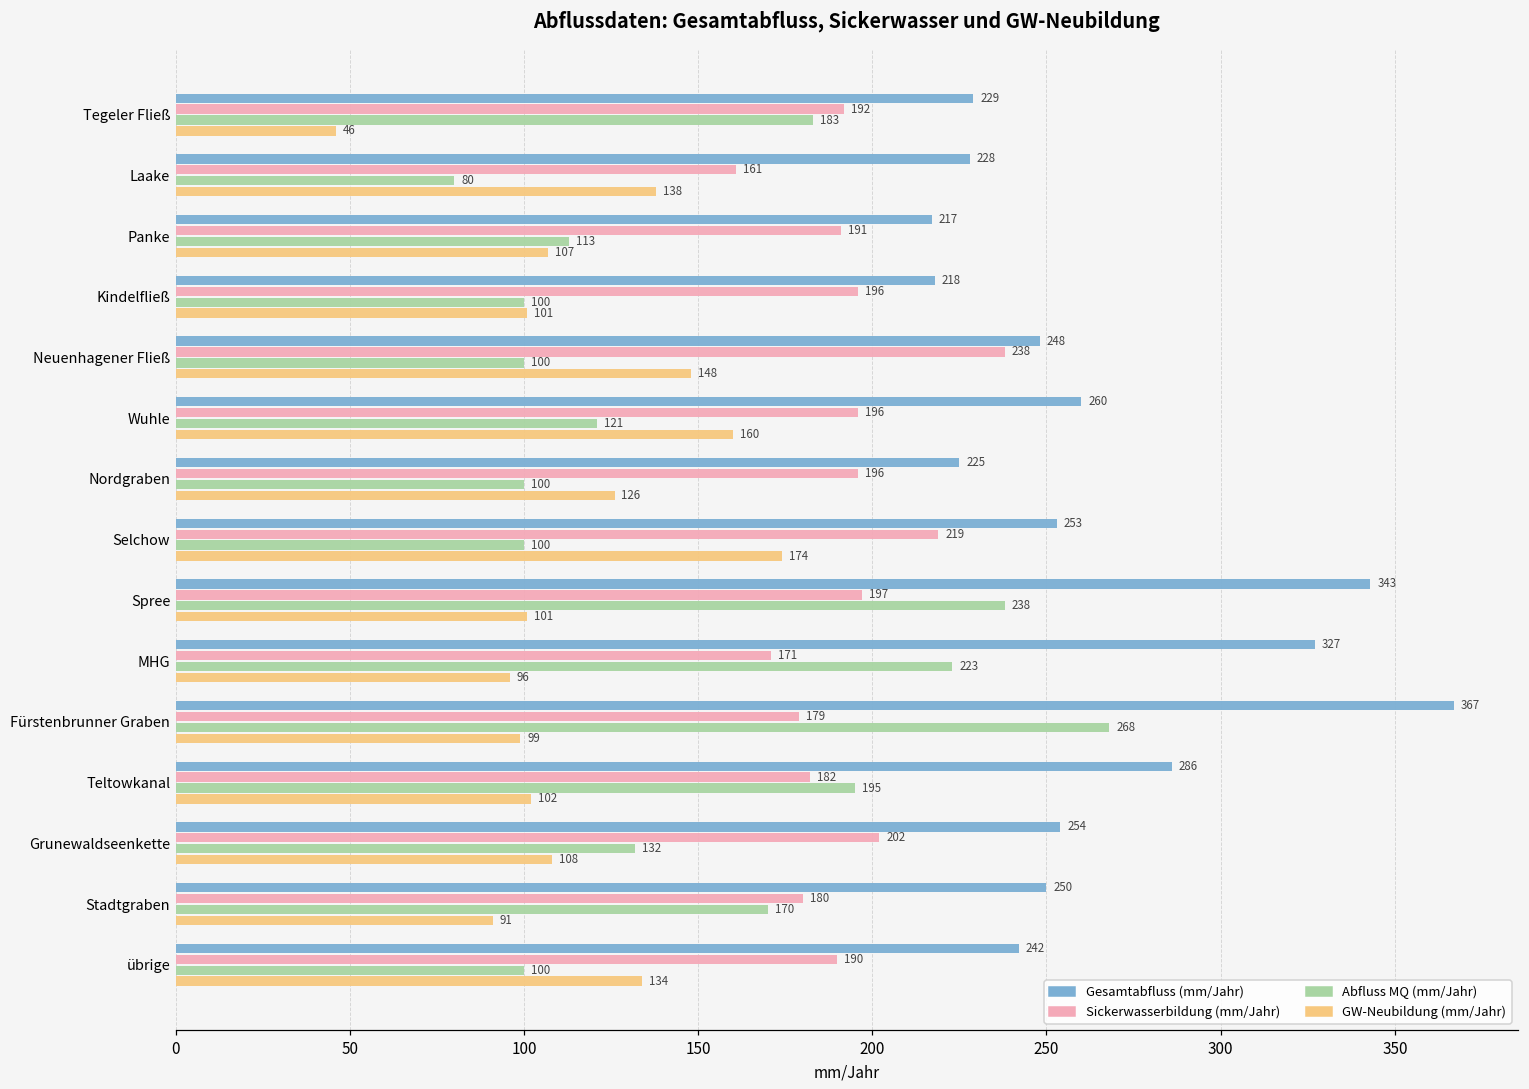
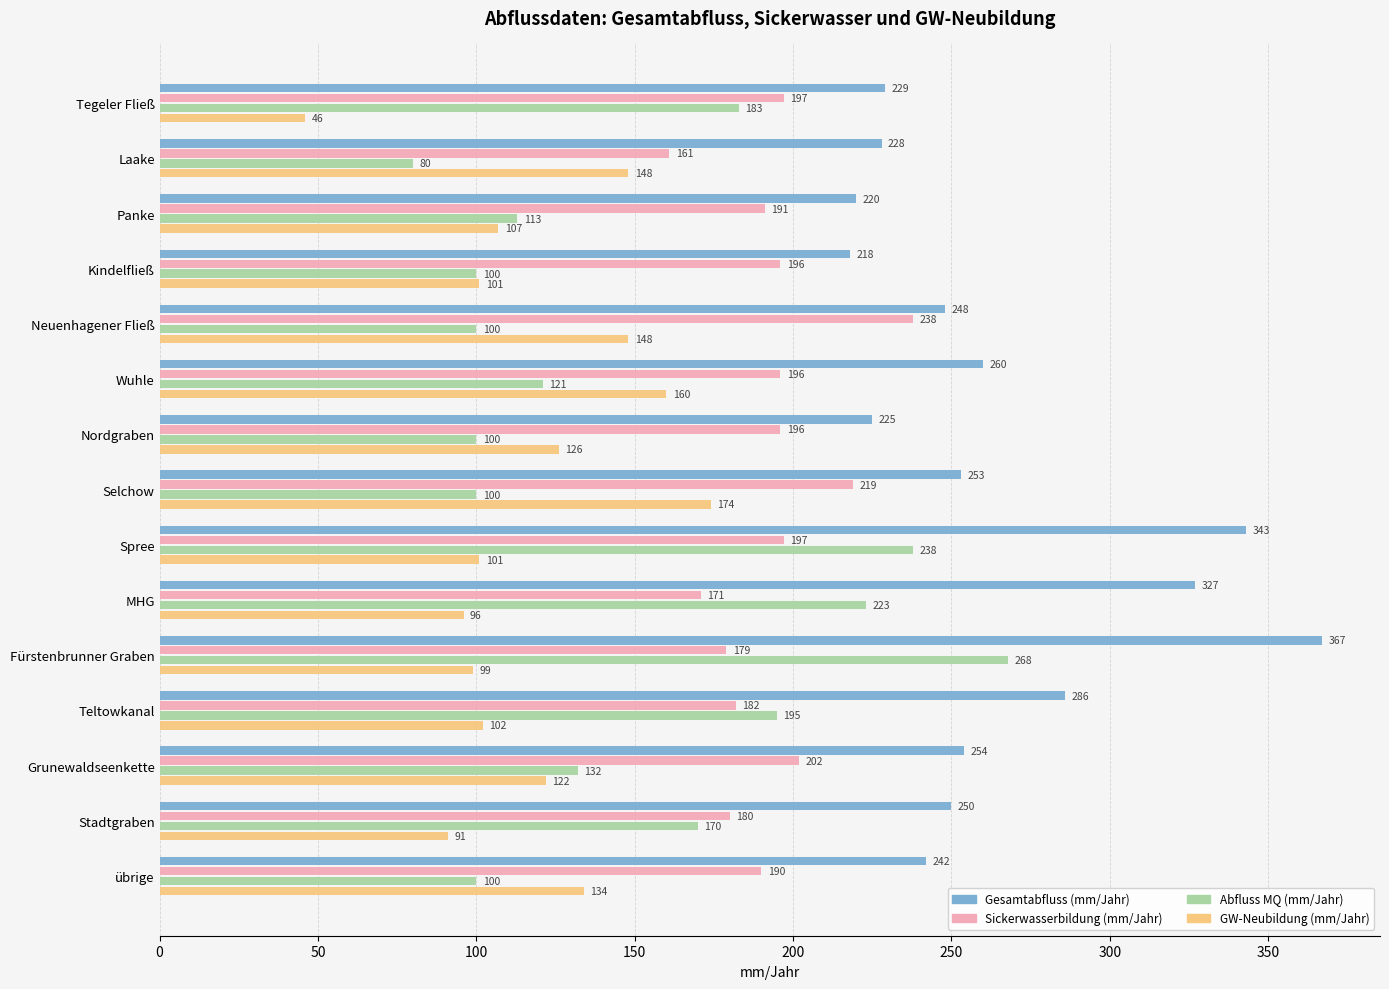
  {
    "Gesamtabfluss (mm/Jahr)": {
      "Tegeler Fließ": 229,
      "Laake": 228,
-     "Panke": 217,
+     "Panke": 220,
      "Kindelfließ": 218,
      "Neuenhagener Fließ": 248,
      "Wuhle": 260,
      "Nordgraben": 225,
      "Selchow": 253,
      "Spree": 343,
      "MHG": 327,
      "Fürstenbrunner Graben": 367,
      "Teltowkanal": 286,
      "Grunewaldseenkette": 254,
      "Stadtgraben": 250,
      "übrige": 242
    },
    "Sickerwasserbildung (mm/Jahr)": {
-     "Tegeler Fließ": 192,
+     "Tegeler Fließ": 197,
      "Laake": 161,
      "Panke": 191,
      "Kindelfließ": 196,
      "Neuenhagener Fließ": 238,
      "Wuhle": 196,
      "Nordgraben": 196,
      "Selchow": 219,
      "Spree": 197,
      "MHG": 171,
      "Fürstenbrunner Graben": 179,
      "Teltowkanal": 182,
      "Grunewaldseenkette": 202,
      "Stadtgraben": 180,
      "übrige": 190
    },
    "Abfluss MQ (mm/Jahr)": {
      "Tegeler Fließ": 183,
      "Laake": 80,
      "Panke": 113,
      "Kindelfließ": 100,
      "Neuenhagener Fließ": 100,
      "Wuhle": 121,
      "Nordgraben": 100,
      "Selchow": 100,
      "Spree": 238,
      "MHG": 223,
      "Fürstenbrunner Graben": 268,
      "Teltowkanal": 195,
      "Grunewaldseenkette": 132,
      "Stadtgraben": 170,
      "übrige": 100
    },
    "GW-Neubildung (mm/Jahr)": {
      "Tegeler Fließ": 46,
-     "Laake": 138,
+     "Laake": 148,
      "Panke": 107,
      "Kindelfließ": 101,
      "Neuenhagener Fließ": 148,
      "Wuhle": 160,
      "Nordgraben": 126,
      "Selchow": 174,
      "Spree": 101,
      "MHG": 96,
      "Fürstenbrunner Graben": 99,
      "Teltowkanal": 102,
-     "Grunewaldseenkette": 108,
+     "Grunewaldseenkette": 122,
      "Stadtgraben": 91,
      "übrige": 134
    }
  }
